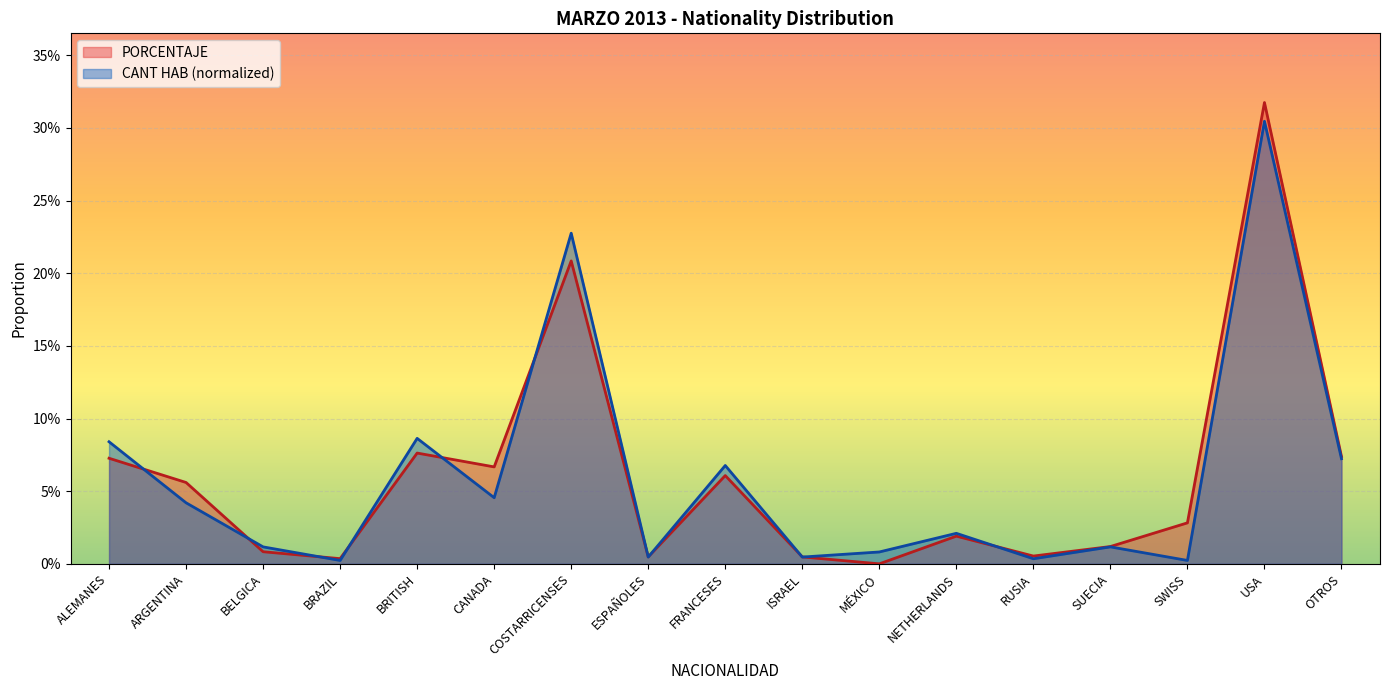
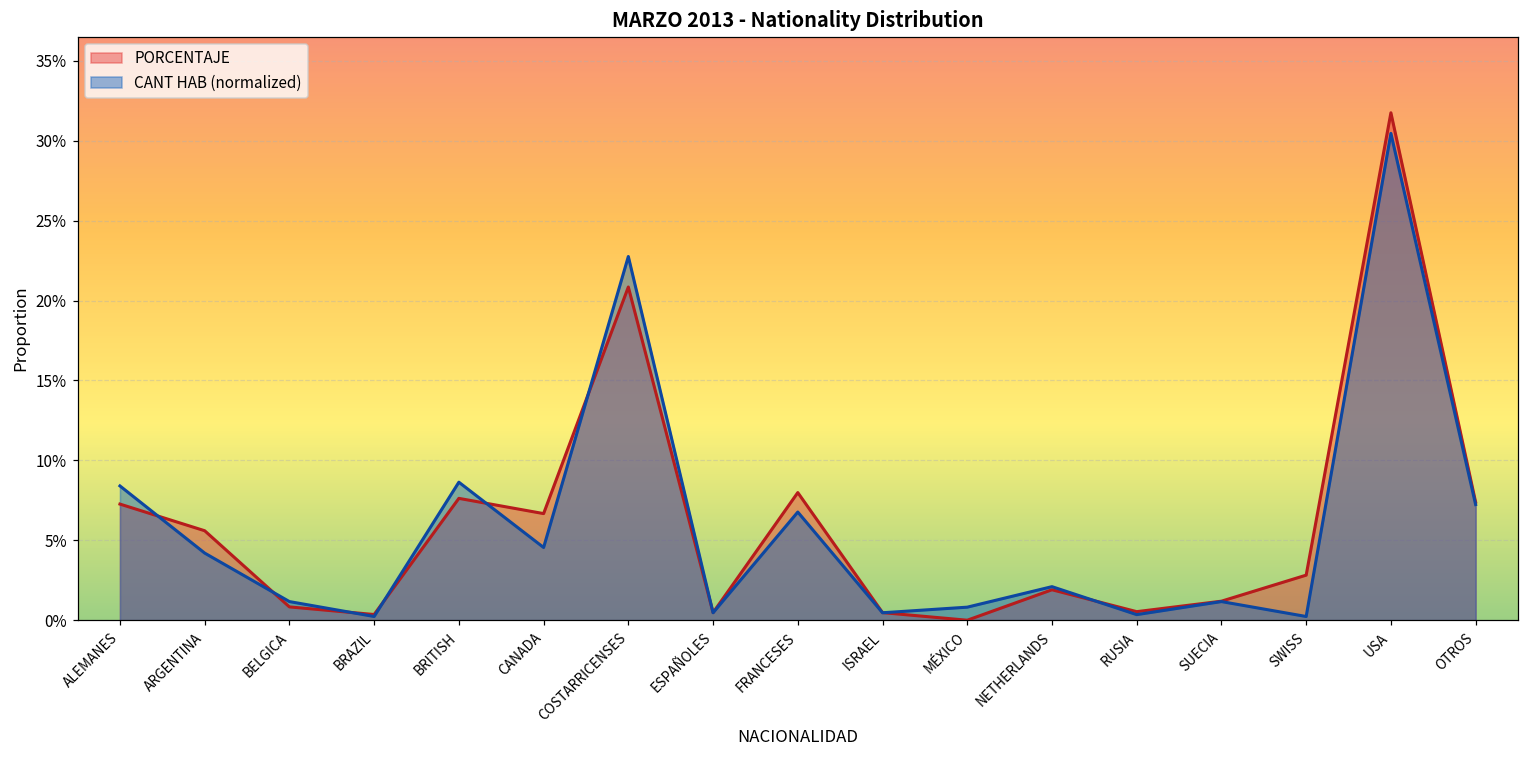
  {
    "PORCENTAJE": {
      "ALEMANES": "7.3%",
      "ARGENTINA": "5.6%",
      "BELGICA": "0.8%",
      "BRITISH": "7.6%",
      "CANADA": "6.7%",
      "COSTARRICENSES": "20.8%",
-     "FRANCESES": "6.1%",
+     "FRANCESES": "8.0%",
      "MÉXICO": "0.0%",
      "NETHERLANDS": "1.9%",
      "RUSIA": "0.5%",
      "SWISS": "2.8%",
      "USA": "31.7%"
    },
    "CANT HAB (normalized)": {
      "ALEMANES": "8.4%",
      "ARGENTINA": "4.2%",
      "BELGICA": "1.2%",
      "BRITISH": "8.6%",
      "CANADA": "4.6%",
      "COSTARRICENSES": "22.8%",
      "FRANCESES": "6.8%",
      "MÉXICO": "0.8%",
      "NETHERLANDS": "2.1%",
      "RUSIA": "0.4%",
      "SWISS": "0.2%",
      "USA": "30.5%"
    }
  }
